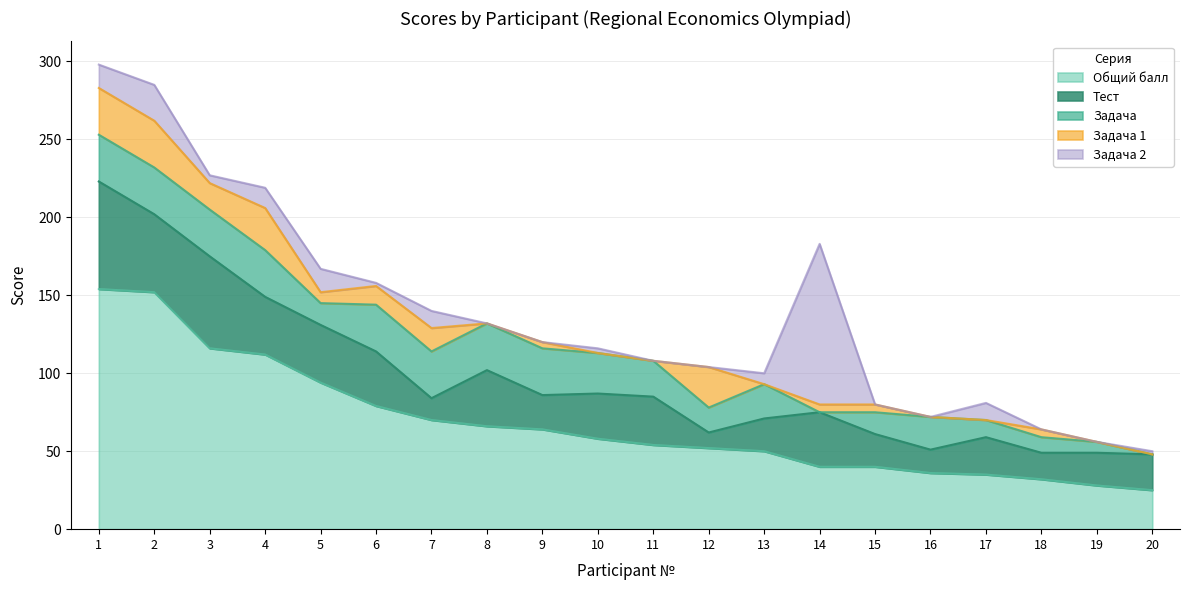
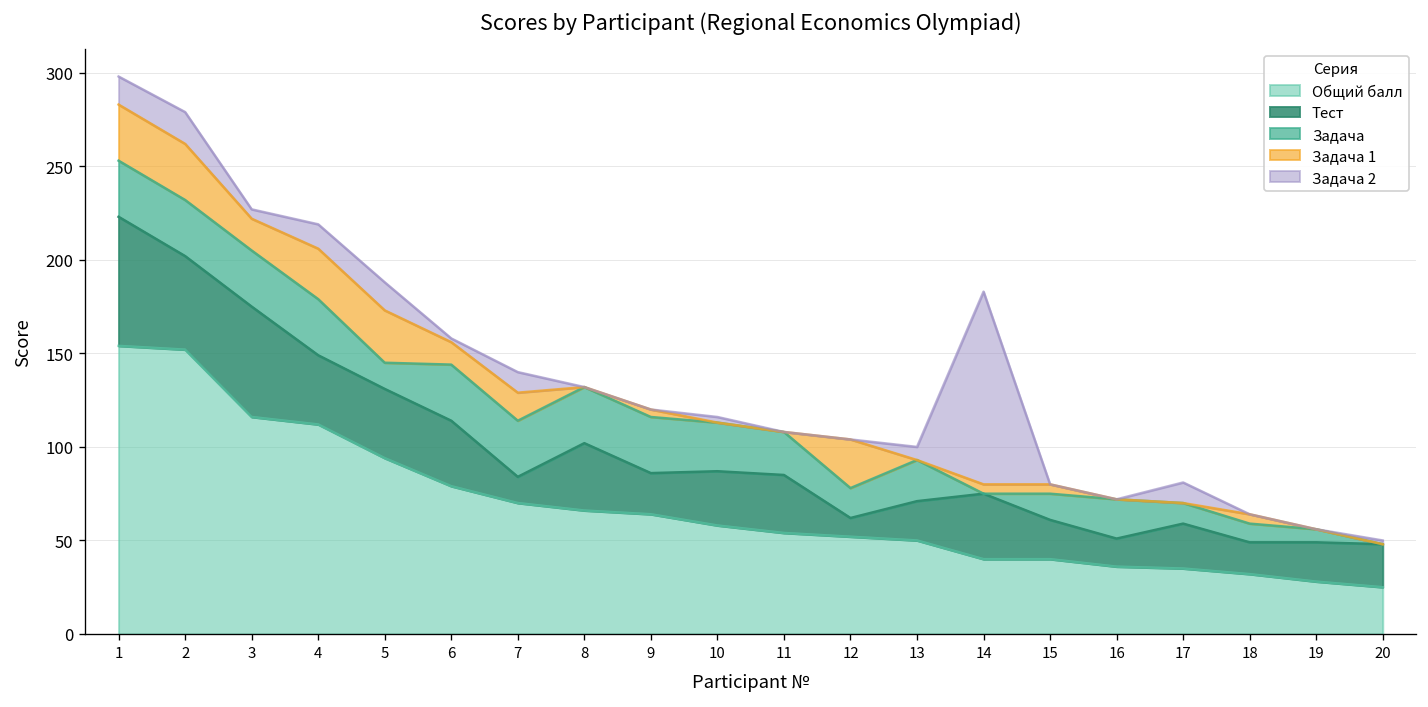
  {
    "Задача 1": {
      "1": 30,
      "2": 30,
      "3": 17,
      "4": 27,
-     "5": 7,
+     "5": 28,
      "6": 12,
      "7": 15,
      "14": 5
    },
    "Задача 2": {
      "1": 15,
-     "2": 23,
+     "2": 17,
      "3": 5,
      "4": 13,
      "5": 15,
      "6": 2,
      "7": 11,
      "10": 3,
      "13": 7,
      "14": 103,
      "17": 11,
      "20": 2
    }
  }
